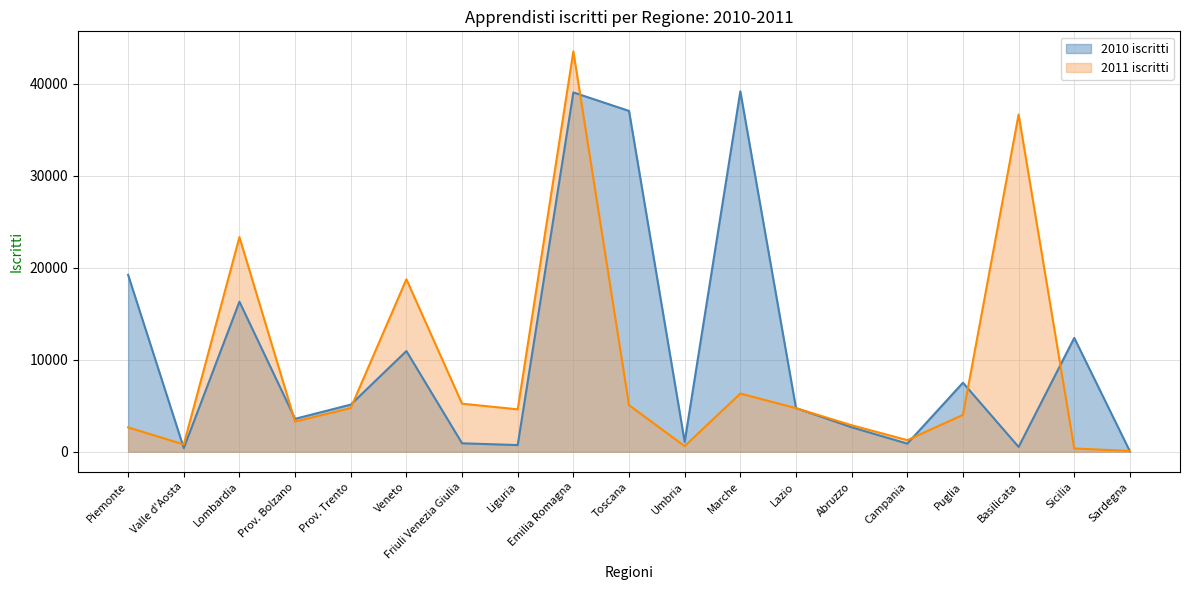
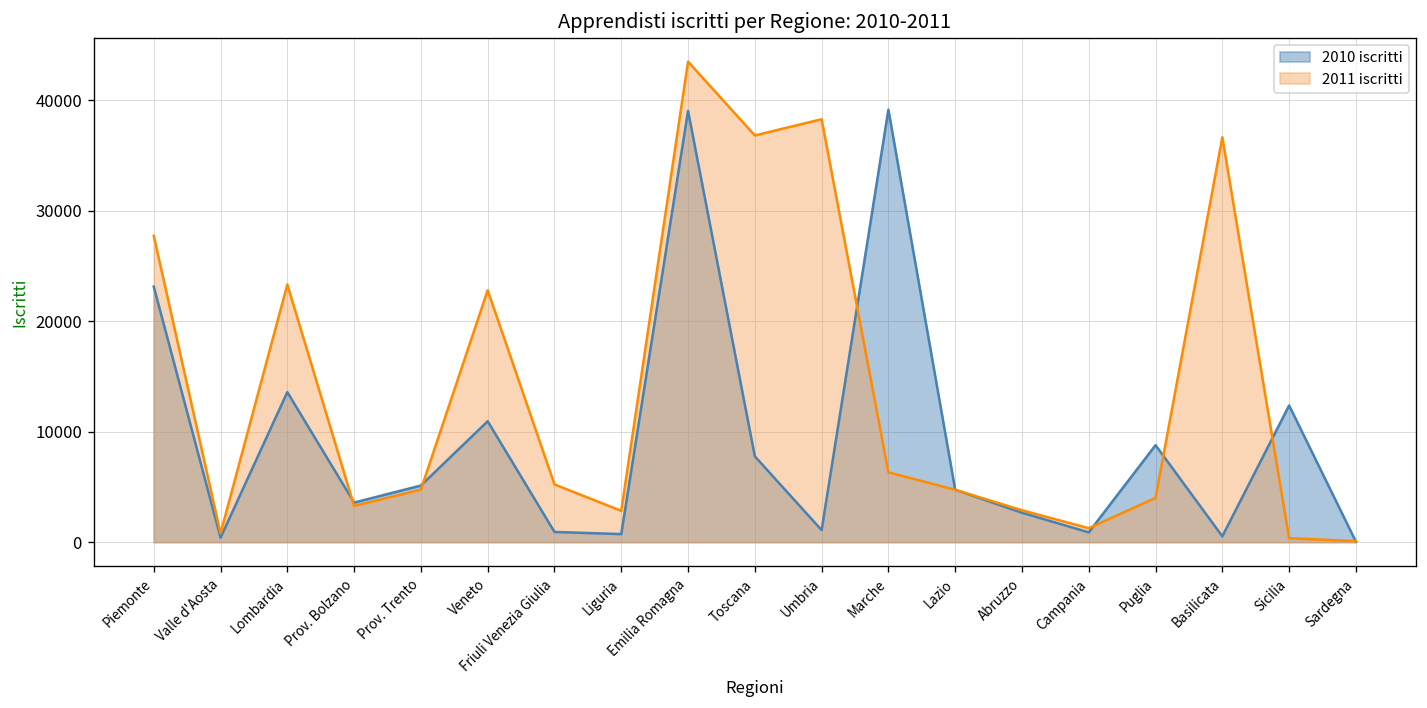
  {
    "2010 iscritti": {
-     "Piemonte": 19000,
+     "Piemonte": 23000,
      "Valle d'Aosta": 0,
-     "Lombardia": 16000,
+     "Lombardia": 14000,
      "Prov. Bolzano": 4000,
      "Prov. Trento": 5000,
      "Veneto": 11000,
      "Friuli Venezia Giulia": 1000,
      "Liguria": 1000,
      "Emilia Romagna": 39000,
-     "Toscana": 37000,
+     "Toscana": 8000,
      "Umbria": 1000,
      "Marche": 39000,
      "Campania": 1000,
-     "Puglia": 8000,
+     "Puglia": 9000,
      "Basilicata": 1000,
      "Sicilia": 12000
    },
    "2011 iscritti": {
-     "Piemonte": 3000,
+     "Piemonte": 28000,
      "Valle d'Aosta": 1000,
      "Lombardia": 23000,
      "Prov. Bolzano": 3000,
      "Prov. Trento": 5000,
-     "Veneto": 19000,
+     "Veneto": 23000,
      "Friuli Venezia Giulia": 5000,
-     "Liguria": 5000,
+     "Liguria": 3000,
      "Emilia Romagna": 44000,
-     "Toscana": 5000,
-     "Umbria": 1000,
+     "Toscana": 37000,
+     "Umbria": 38000,
      "Marche": 6000,
      "Campania": 1000,
      "Puglia": 4000,
      "Basilicata": 37000,
      "Sicilia": 0
    }
  }
